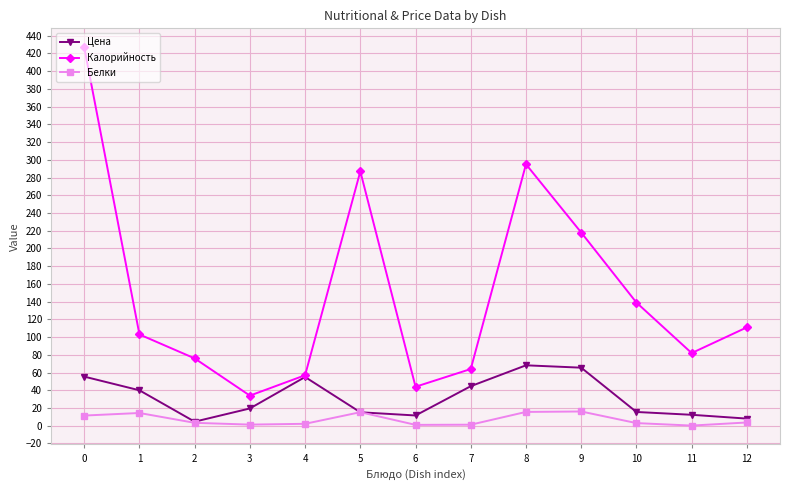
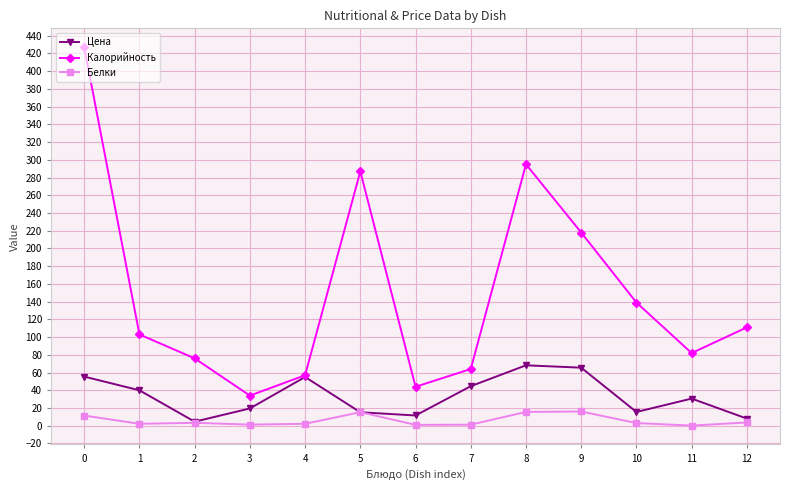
  {
    "Цена": {
      "0": 60,
      "1": 40,
      "3": 20,
      "6": 10,
      "7": 40,
      "8": 70,
      "9": 70,
      "10": 20,
-     "11": 10,
+     "11": 30,
      "12": 10
    },
    "Калорийность": {
      "1": 100,
      "2": 80,
      "3": 30,
      "5": 290,
      "6": 40,
      "7": 60,
      "8": 300,
      "9": 220,
      "10": 140,
      "11": 80,
      "12": 110
    },
    "Белки": {
      "0": 10,
-     "1": 10,
+     "1": 0,
      "3": 0,
      "4": 0,
      "6": 0,
      "7": 0,
      "8": 20,
      "9": 20,
      "10": 0,
      "11": 0,
      "12": 0
    }
  }
